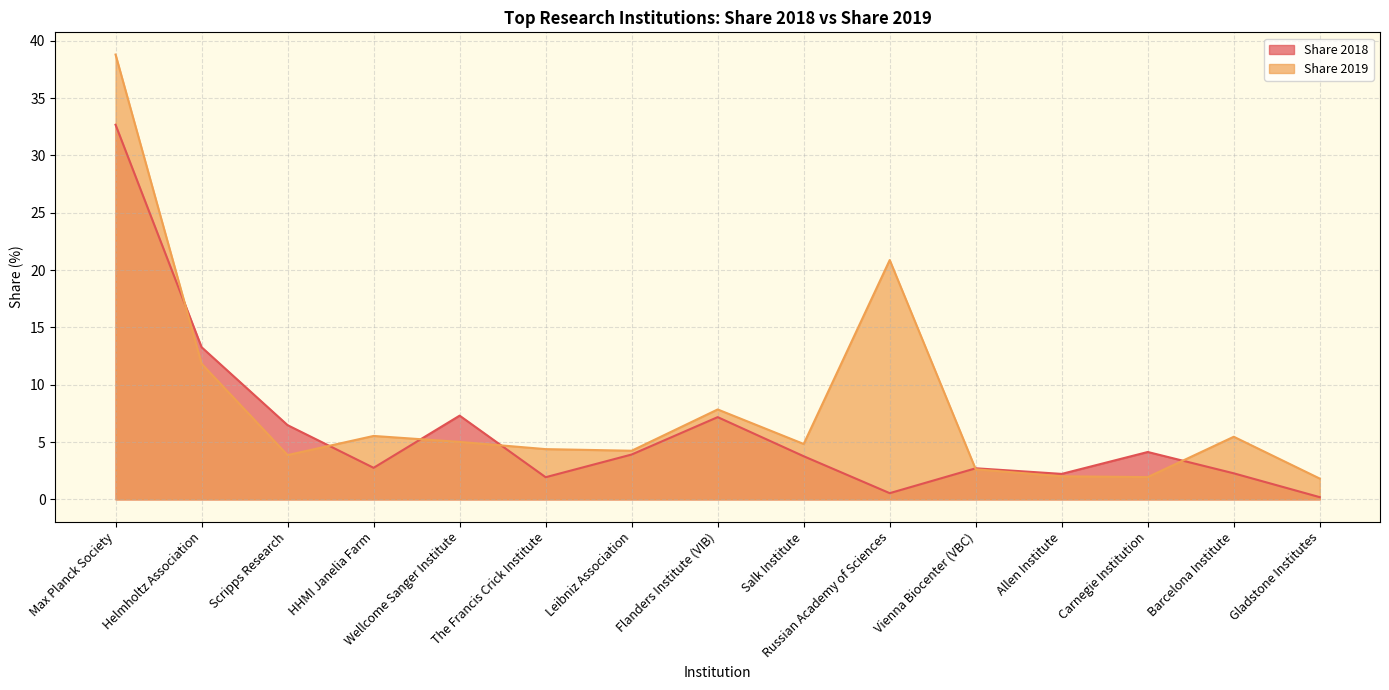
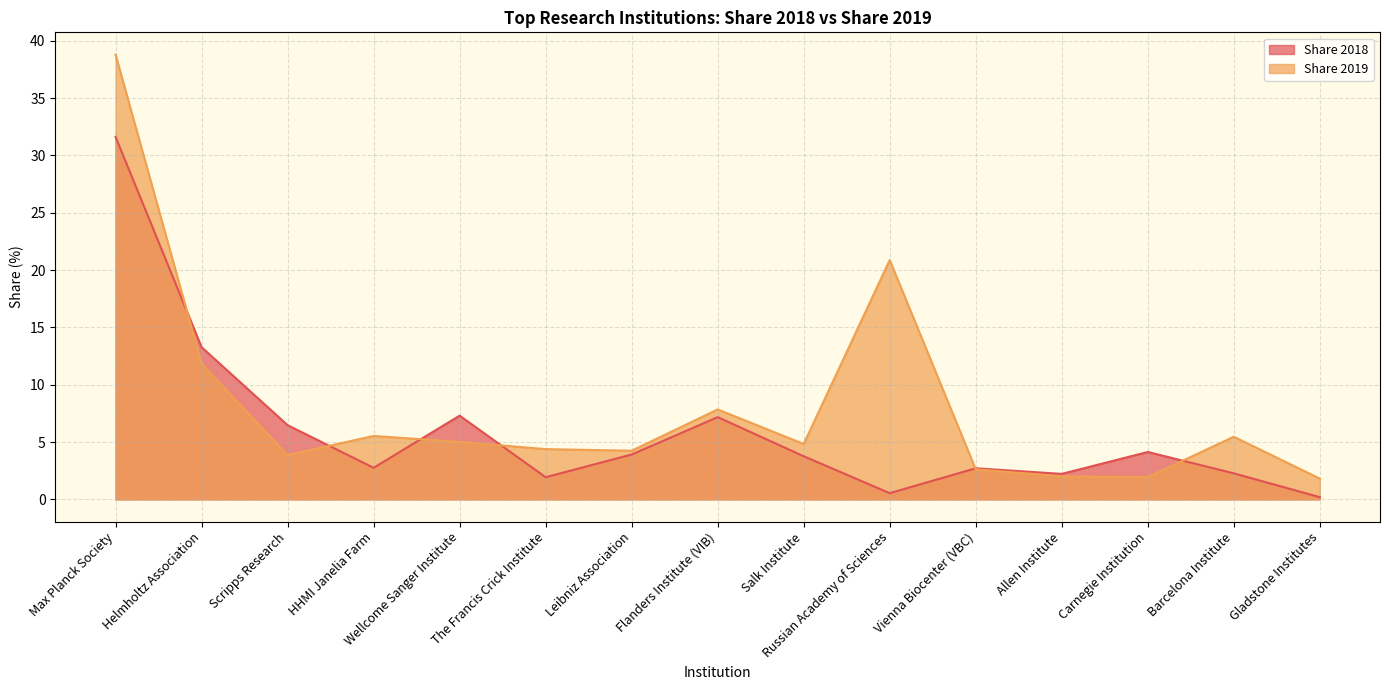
  {
    "Share 2018": {
-     "Max Planck Society": 32.7,
+     "Max Planck Society": 31.6,
      "Helmholtz Association": 13.3,
      "Scripps Research": 6.5,
      "HHMI Janelia Farm": 2.8,
      "Wellcome Sanger Institute": 7.3,
      "The Francis Crick Institute": 1.9,
      "Leibniz Association": 3.9,
      "Flanders Institute (VIB)": 7.2,
      "Salk Institute": 3.8,
      "Russian Academy of Sciences": 0.5,
      "Carnegie Institution": 4.1,
      "Barcelona Institute": 2.3,
      "Gladstone Institutes": 0.2
    },
    "Share 2019": {
      "Max Planck Society": 38.8,
      "Helmholtz Association": 11.8,
      "Scripps Research": 3.9,
      "HHMI Janelia Farm": 5.5,
      "Wellcome Sanger Institute": 5.0,
      "The Francis Crick Institute": 4.4,
      "Leibniz Association": 4.2,
      "Flanders Institute (VIB)": 7.8,
      "Salk Institute": 4.8,
      "Russian Academy of Sciences": 20.9,
      "Carnegie Institution": 1.9,
      "Barcelona Institute": 5.5,
      "Gladstone Institutes": 1.8
    }
  }
